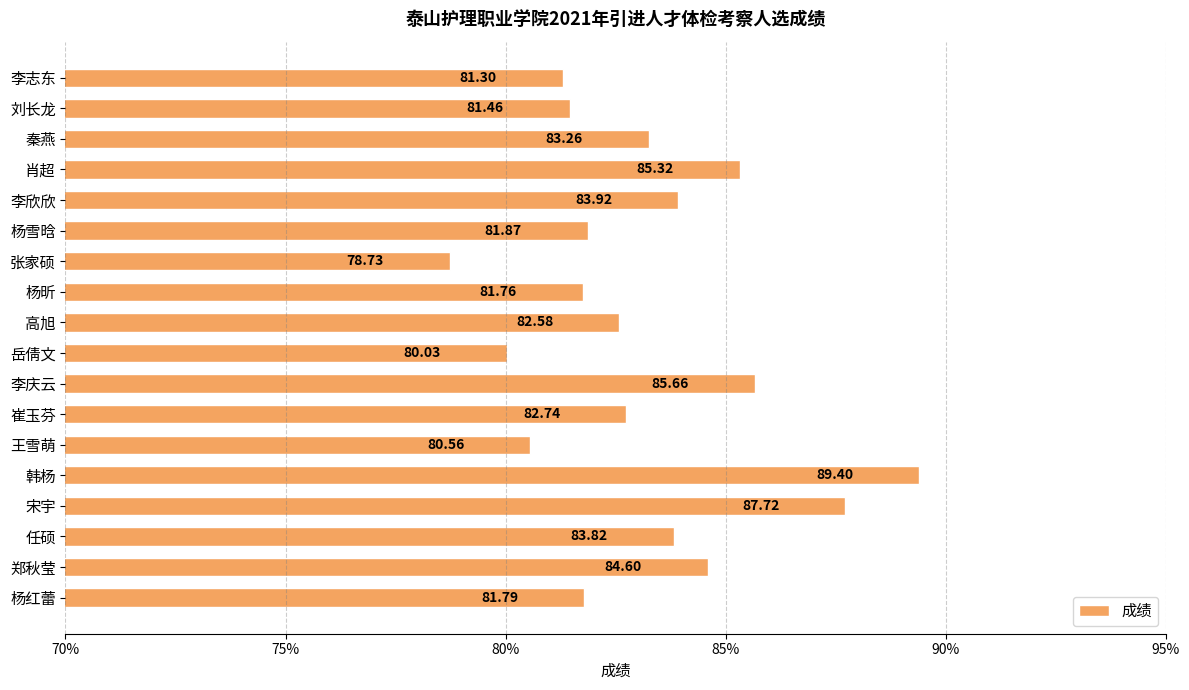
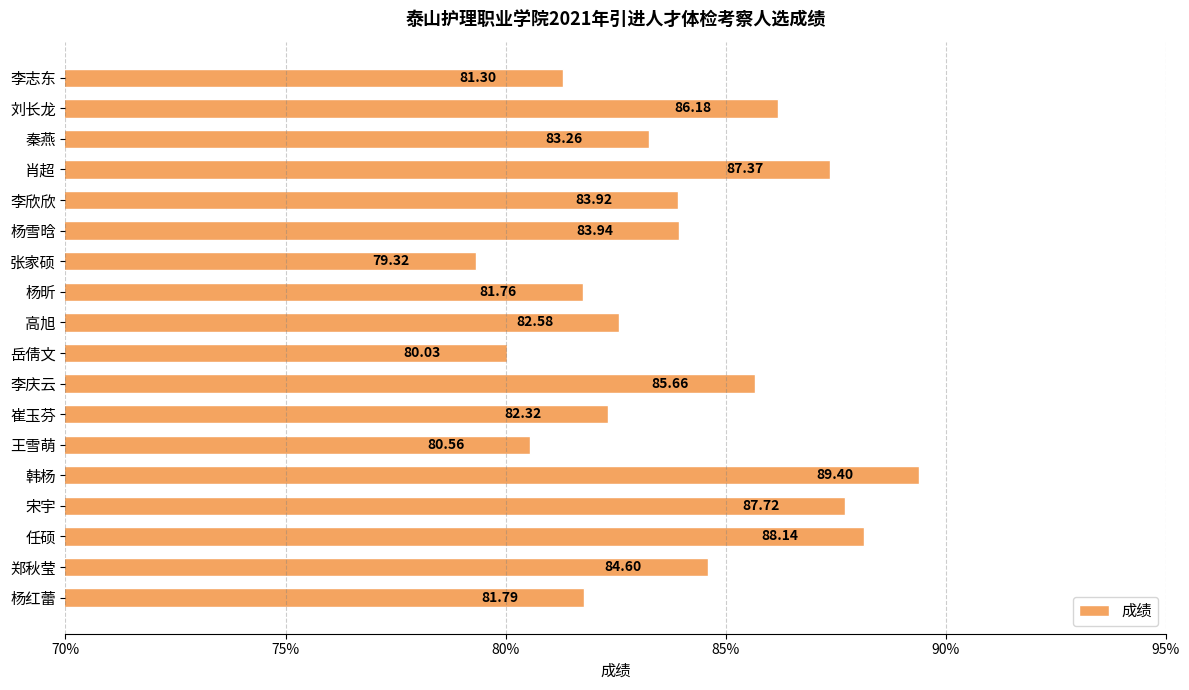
  {
    "李志东": 81.30,
-   "刘长龙": 81.46,
+   "刘长龙": 86.18,
    "秦燕": 83.26,
-   "肖超": 85.32,
+   "肖超": 87.37,
    "李欣欣": 83.92,
-   "杨雪晗": 81.87,
-   "张家硕": 78.73,
+   "杨雪晗": 83.94,
+   "张家硕": 79.32,
    "杨昕": 81.76,
    "高旭": 82.58,
    "岳倩文": 80.03,
    "李庆云": 85.66,
-   "崔玉芬": 82.74,
+   "崔玉芬": 82.32,
    "王雪萌": 80.56,
    "韩杨": 89.40,
    "宋宇": 87.72,
-   "任硕": 83.82,
+   "任硕": 88.14,
    "郑秋莹": 84.60,
    "杨红蕾": 81.79
  }
